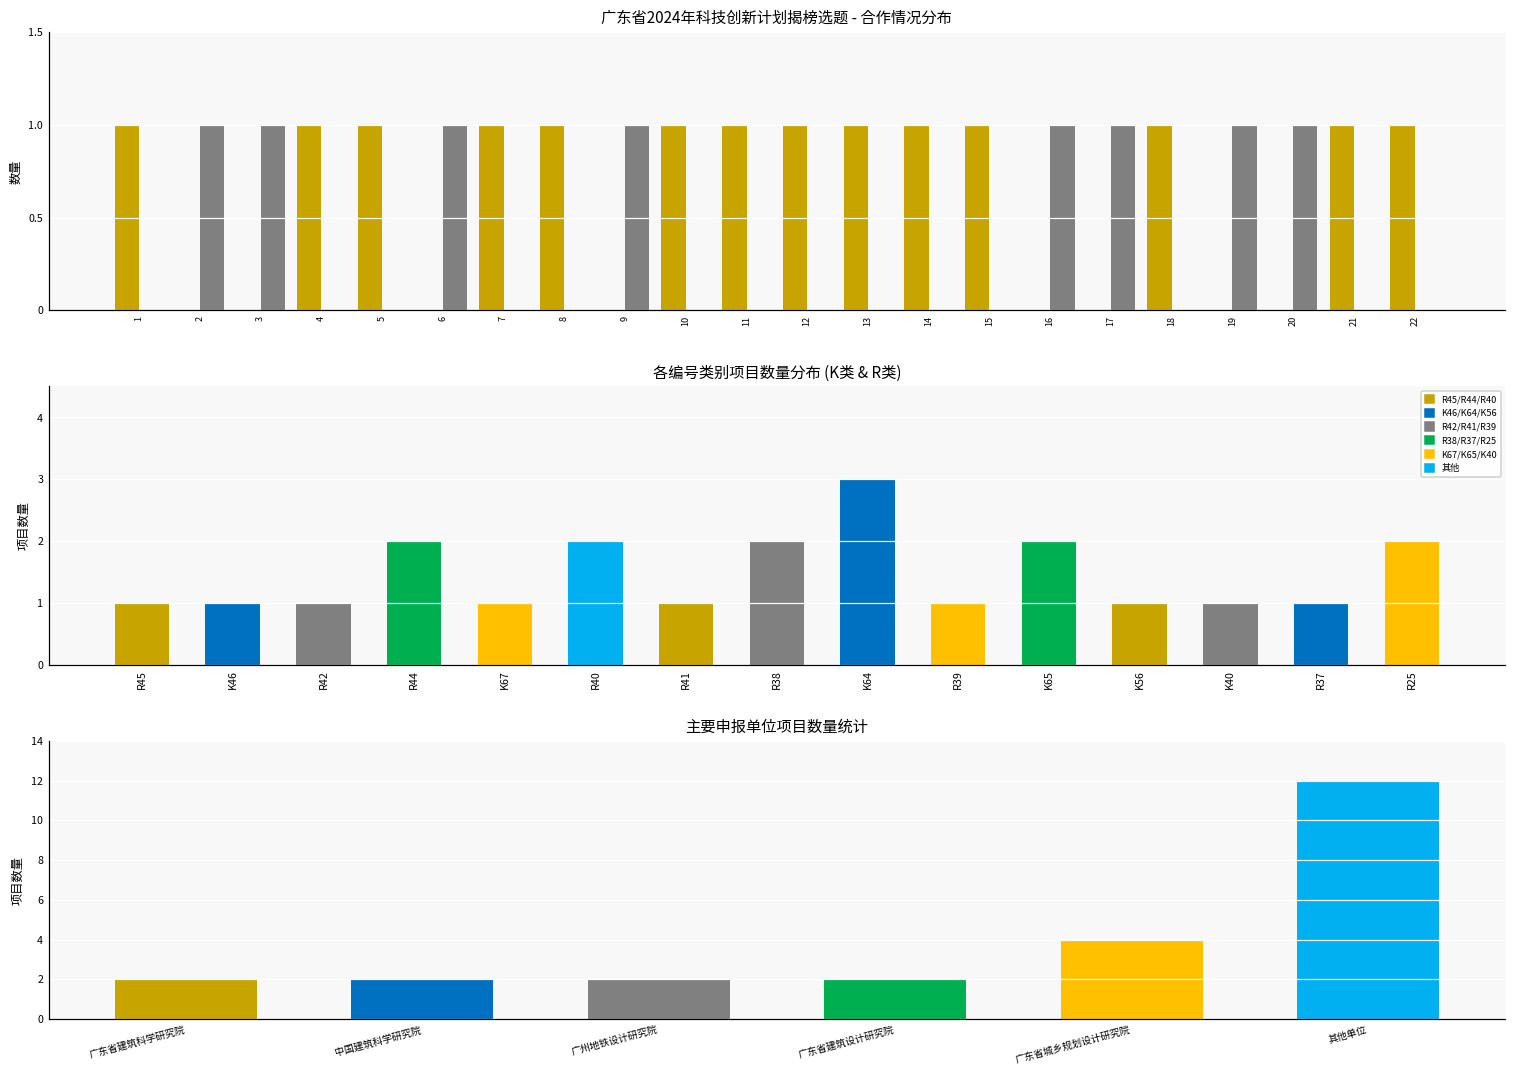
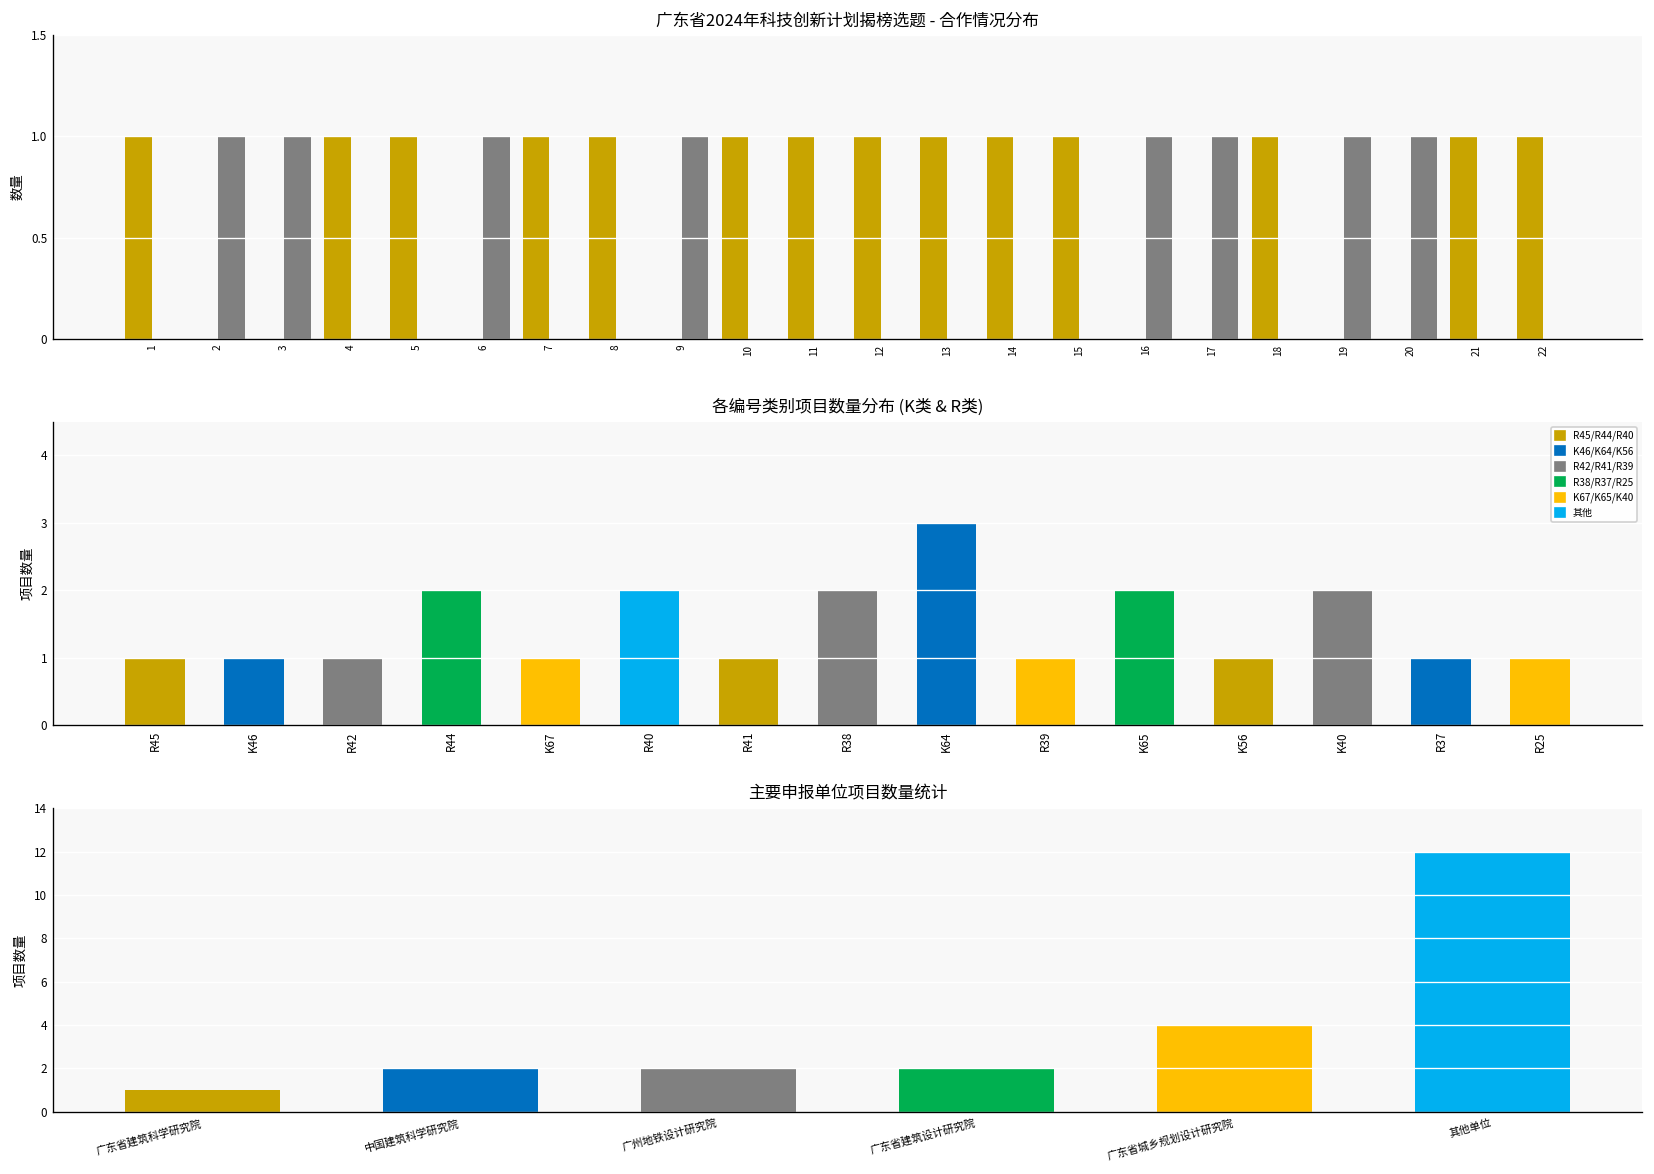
  {
    "各编号类别项目数量分布 (K类 & R类)": {
      "R45": 1,
      "K46": 1,
      "R42": 1,
      "R44": 2,
      "K67": 1,
      "R40": 2,
      "R41": 1,
      "R38": 2,
      "K64": 3,
      "R39": 1,
      "K65": 2,
      "K56": 1,
-     "K40": 1,
+     "K40": 2,
      "R37": 1,
-     "R25": 2
+     "R25": 1
    },
    "主要申报单位项目数量统计": {
-     "广东省建筑科学研究院": 2,
+     "广东省建筑科学研究院": 1,
      "中国建筑科学研究院": 2,
      "广州地铁设计研究院": 2,
      "广东省建筑设计研究院": 2,
      "广东省城乡规划设计研究院": 4,
      "其他单位": 12
    }
  }
